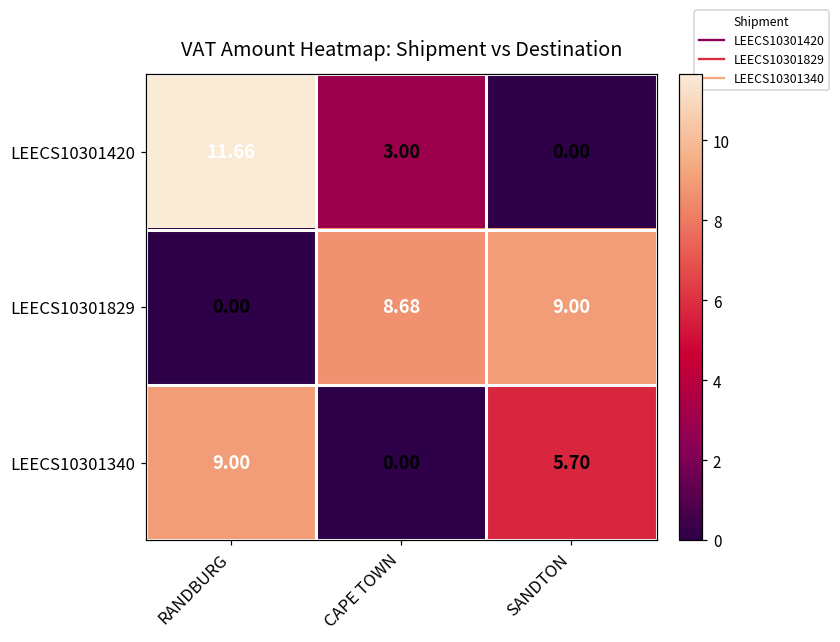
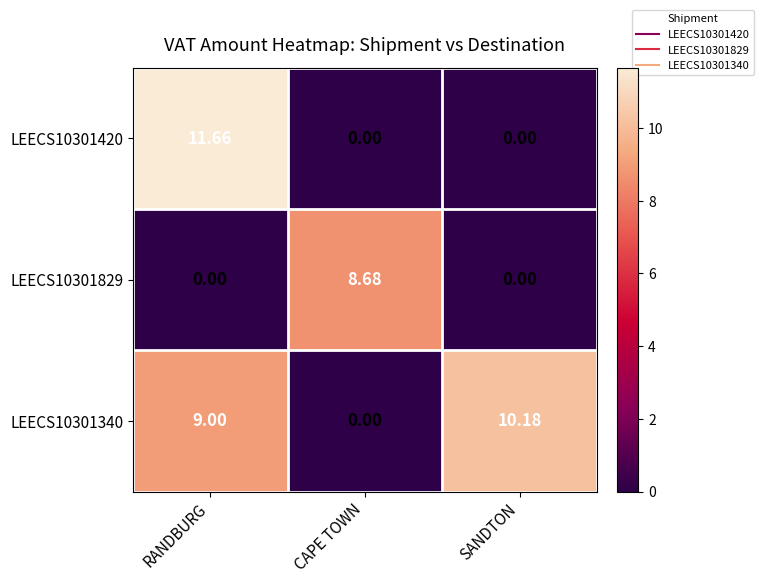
  {
    "LEECS10301420": {
-     "CAPE TOWN": 3.00,
+     "CAPE TOWN": 0.00,
      "SANDTON": 0.00
    },
    "LEECS10301829": {
      "RANDBURG": 0.00,
      "CAPE TOWN": 8.68,
-     "SANDTON": 9.00
+     "SANDTON": 0.00
    },
    "LEECS10301340": {
      "RANDBURG": 9.00,
      "CAPE TOWN": 0.00,
-     "SANDTON": 5.70
+     "SANDTON": 10.18
    }
  }
